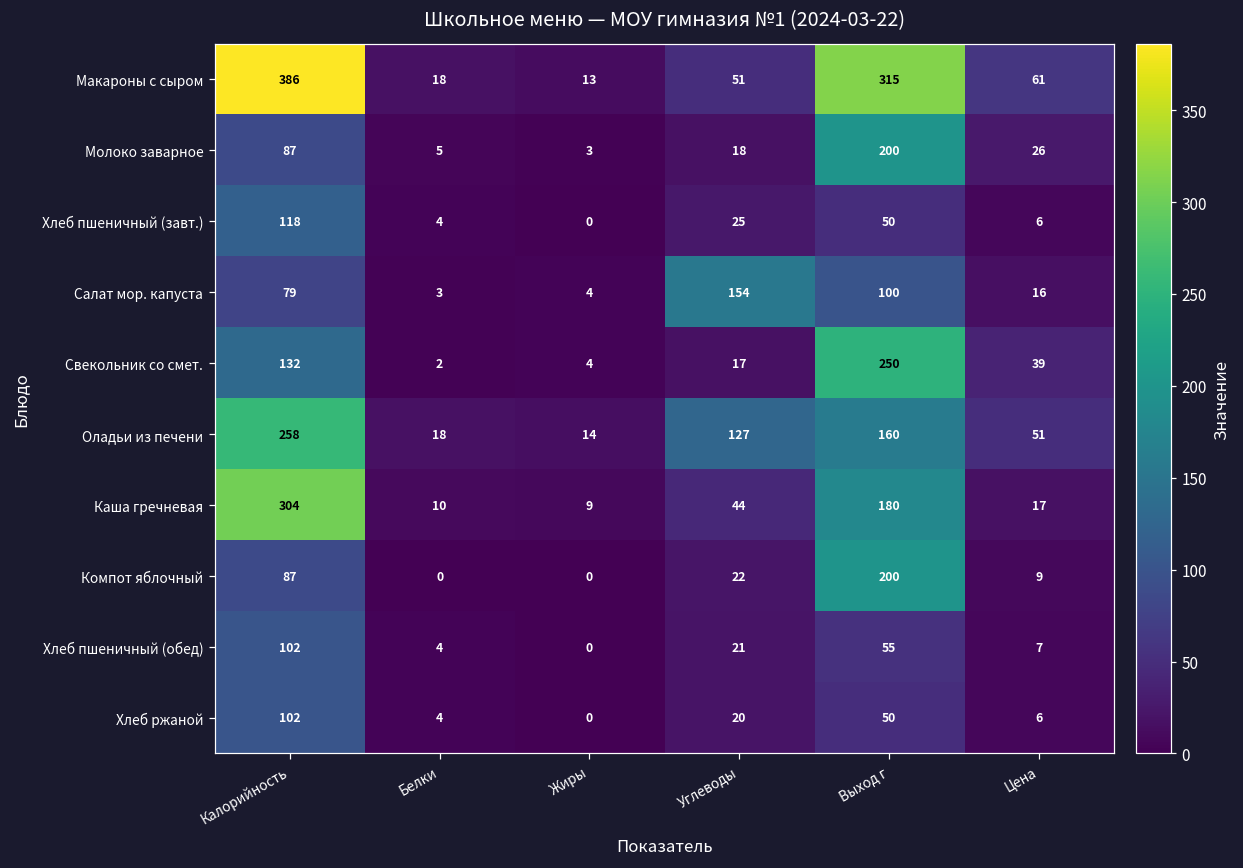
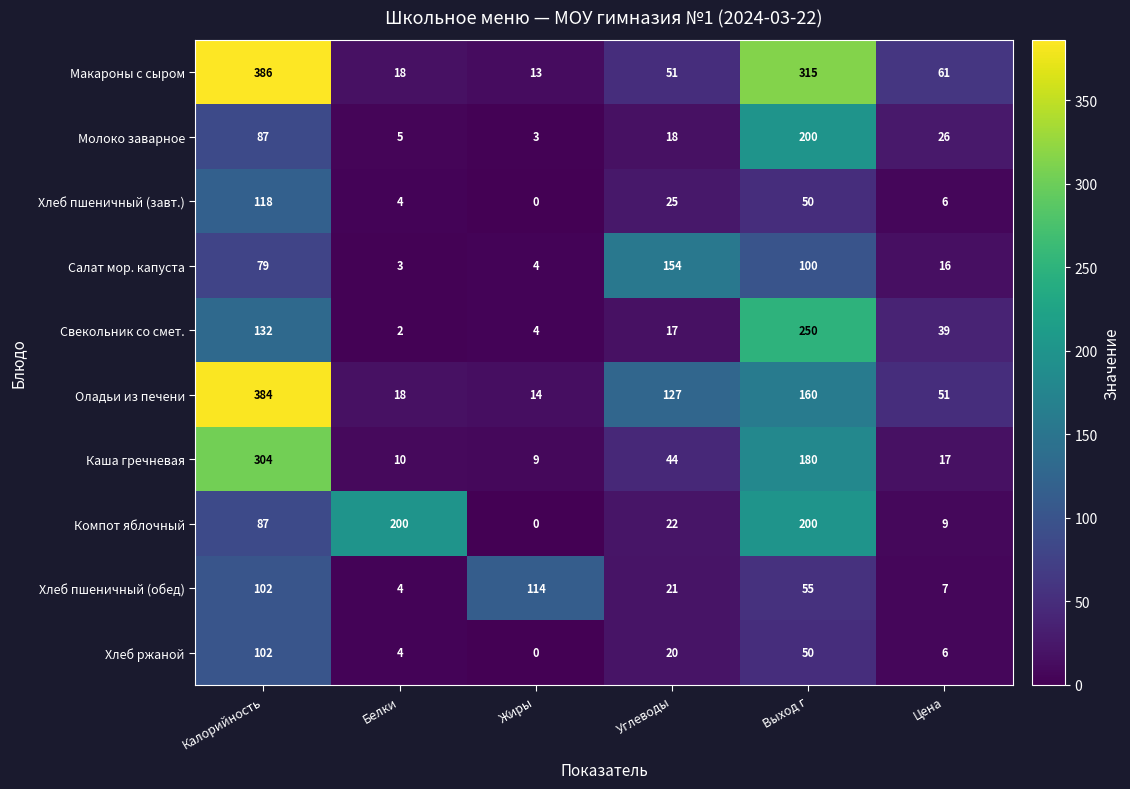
  {
    "Макароны с сыром": {
      "Калорийность": 386,
      "Белки": 18,
      "Жиры": 13,
      "Углеводы": 51,
      "Выход г": 315,
      "Цена": 61
    },
    "Молоко заварное": {
      "Калорийность": 87,
      "Белки": 5,
      "Жиры": 3,
      "Углеводы": 18,
      "Выход г": 200,
      "Цена": 26
    },
    "Хлеб пшеничный (завт.)": {
      "Калорийность": 118,
      "Белки": 4,
      "Жиры": 0,
      "Углеводы": 25,
      "Выход г": 50,
      "Цена": 6
    },
    "Салат мор. капуста": {
      "Калорийность": 79,
      "Белки": 3,
      "Жиры": 4,
      "Углеводы": 154,
      "Выход г": 100,
      "Цена": 16
    },
    "Свекольник со смет.": {
      "Калорийность": 132,
      "Белки": 2,
      "Жиры": 4,
      "Углеводы": 17,
      "Выход г": 250,
      "Цена": 39
    },
    "Оладьи из печени": {
-     "Калорийность": 258,
+     "Калорийность": 384,
      "Белки": 18,
      "Жиры": 14,
      "Углеводы": 127,
      "Выход г": 160,
      "Цена": 51
    },
    "Каша гречневая": {
      "Калорийность": 304,
      "Белки": 10,
      "Жиры": 9,
      "Углеводы": 44,
      "Выход г": 180,
      "Цена": 17
    },
    "Компот яблочный": {
      "Калорийность": 87,
-     "Белки": 0,
+     "Белки": 200,
      "Жиры": 0,
      "Углеводы": 22,
      "Выход г": 200,
      "Цена": 9
    },
    "Хлеб пшеничный (обед)": {
      "Калорийность": 102,
      "Белки": 4,
-     "Жиры": 0,
+     "Жиры": 114,
      "Углеводы": 21,
      "Выход г": 55,
      "Цена": 7
    },
    "Хлеб ржаной": {
      "Калорийность": 102,
      "Белки": 4,
      "Жиры": 0,
      "Углеводы": 20,
      "Выход г": 50,
      "Цена": 6
    }
  }
